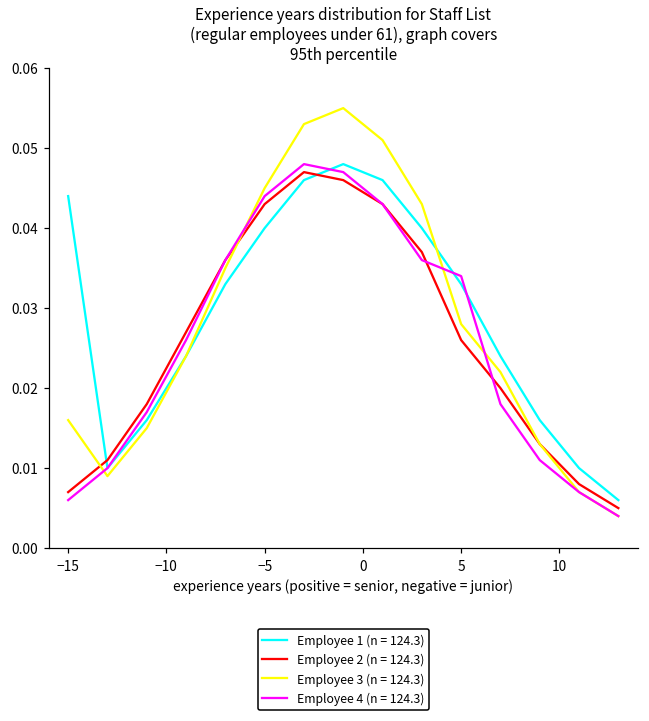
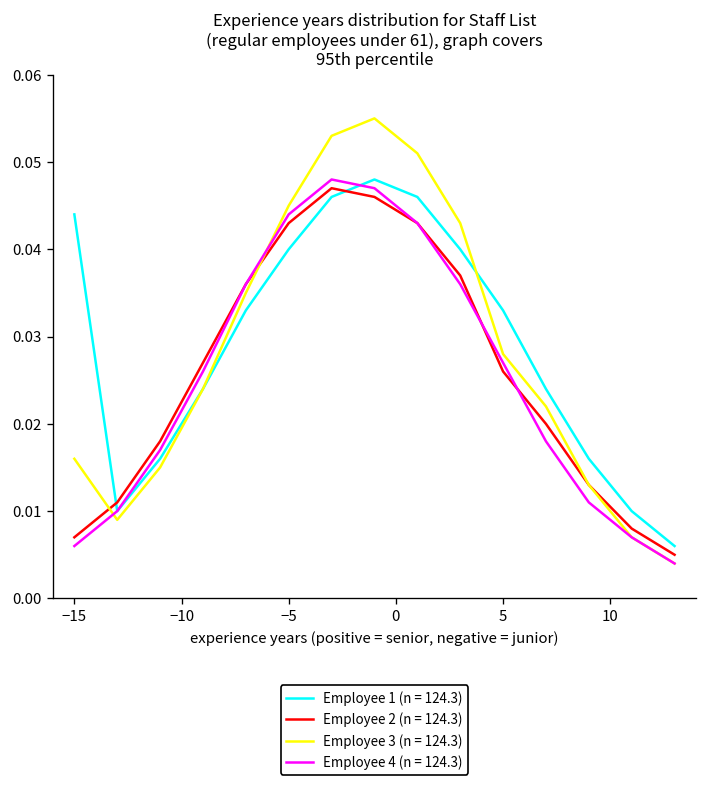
  {
    "Employee 1 (n = 124.3)": {
      "−15": 0.044,
      "−5": 0.040,
      "5": 0.033
    },
    "Employee 2 (n = 124.3)": {
      "−15": 0.007,
      "−5": 0.043,
      "5": 0.026
    },
    "Employee 3 (n = 124.3)": {
      "−15": 0.016,
      "−5": 0.045,
      "5": 0.028
    },
    "Employee 4 (n = 124.3)": {
      "−15": 0.006,
      "−5": 0.044,
-     "5": 0.034
+     "5": 0.027
    }
  }
